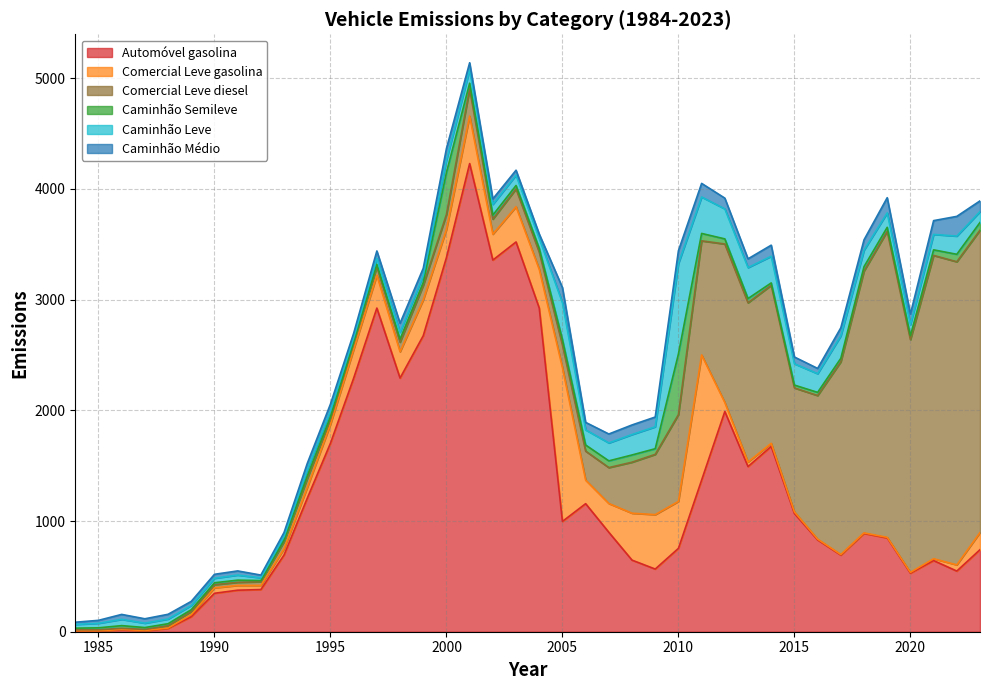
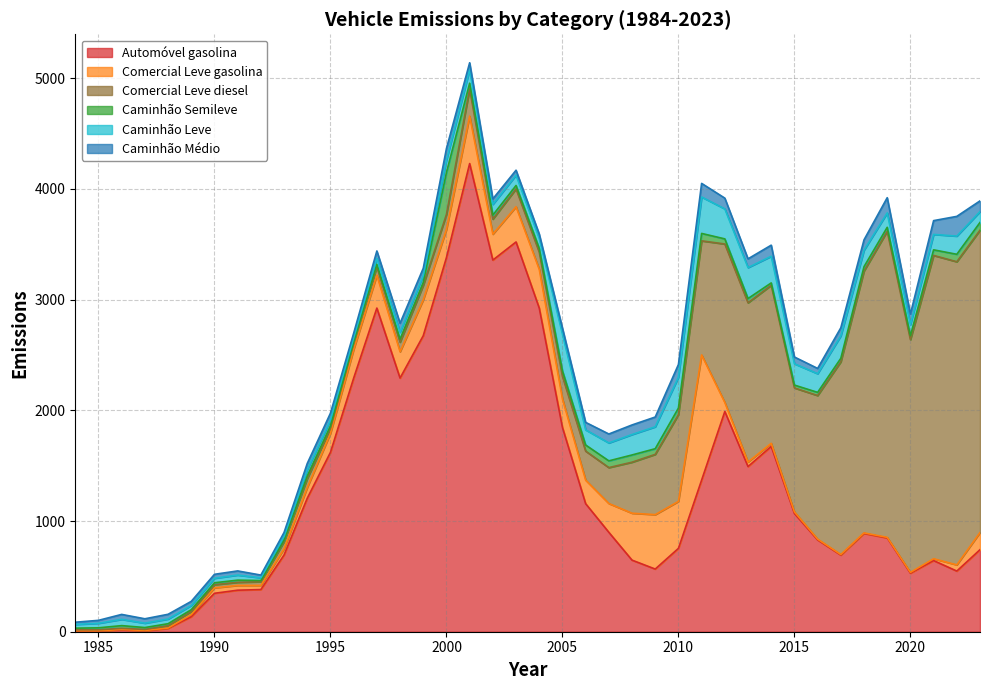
  {
    "Automóvel gasolina": {
      "1990": 350,
-     "1995": 1700,
+     "1995": 1620,
      "2000": 3380,
-     "2005": 1000,
+     "2005": 1850,
      "2010": 750
    },
    "Comercial Leve gasolina": {
      "1990": 50,
      "1995": 170,
      "2000": 250,
-     "2005": 1390,
+     "2005": 260,
      "2010": 420
    },
    "Comercial Leve diesel": {
      "2000": 140,
      "2005": 210,
      "2010": 780,
      "2015": 1120,
      "2020": 2100
    },
    "Caminhão Semileve": {
      "2000": 380,
      "2005": 50,
-     "2010": 550,
+     "2010": 60,
      "2015": 30,
      "2020": 40
    },
    "Caminhão Leve": {
      "1985": 40,
      "1990": 40,
      "1995": 50,
      "2000": 110,
      "2005": 330,
-     "2010": 820,
+     "2010": 280,
      "2015": 190,
      "2020": 100
    },
    "Caminhão Médio": {
      "1985": 30,
      "1990": 40,
      "1995": 60,
      "2000": 110,
-     "2005": 140,
+     "2005": 50,
      "2010": 110,
      "2015": 60,
      "2020": 100
    }
  }
